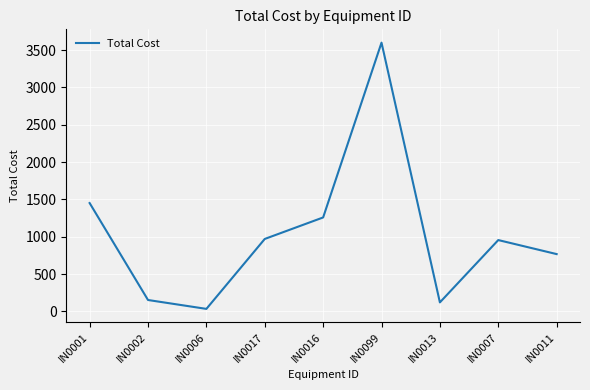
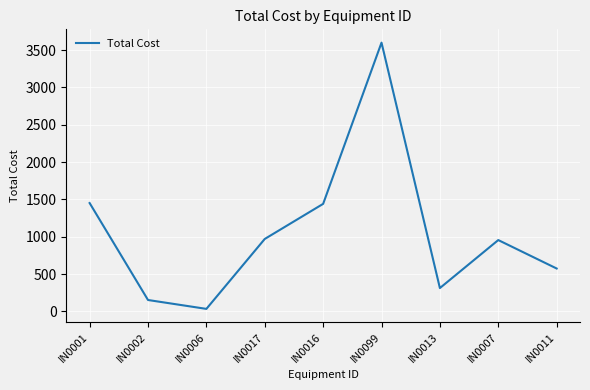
  {
    "IN0001": 1500,
    "IN0002": 200,
    "IN0006": 0,
    "IN0017": 1000,
-   "IN0016": 1300,
+   "IN0016": 1400,
    "IN0099": 3600,
-   "IN0013": 100,
+   "IN0013": 300,
    "IN0007": 1000,
-   "IN0011": 800
+   "IN0011": 600
  }
